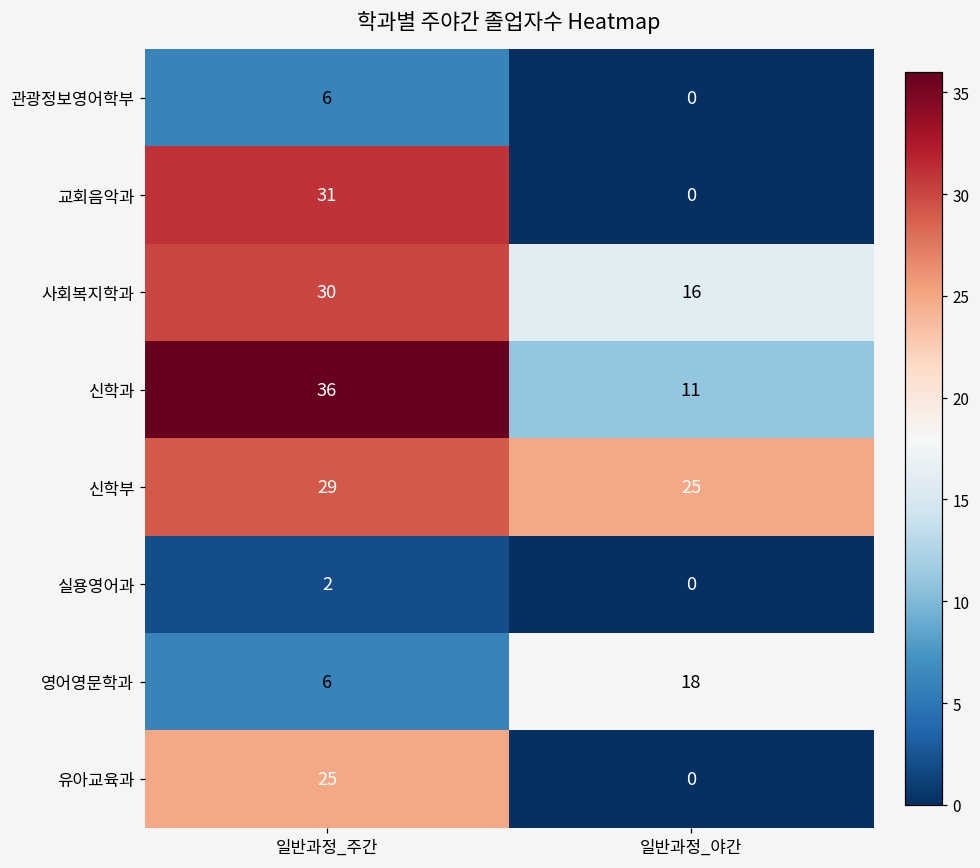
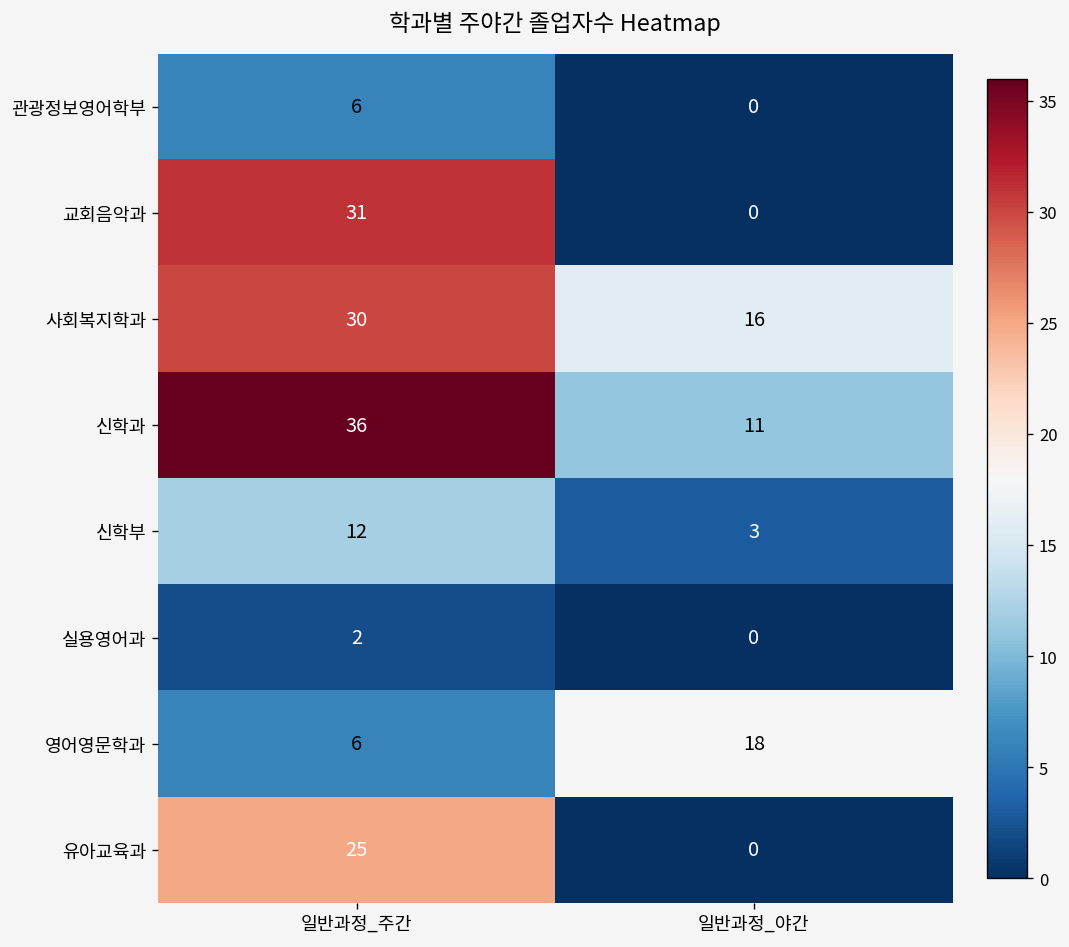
  {
    "관광정보영어학부": {
      "일반과정_주간": 6,
      "일반과정_야간": 0
    },
    "교회음악과": {
      "일반과정_주간": 31,
      "일반과정_야간": 0
    },
    "사회복지학과": {
      "일반과정_주간": 30,
      "일반과정_야간": 16
    },
    "신학과": {
      "일반과정_주간": 36,
      "일반과정_야간": 11
    },
    "신학부": {
-     "일반과정_주간": 29,
-     "일반과정_야간": 25
+     "일반과정_주간": 12,
+     "일반과정_야간": 3
    },
    "실용영어과": {
      "일반과정_주간": 2,
      "일반과정_야간": 0
    },
    "영어영문학과": {
      "일반과정_주간": 6,
      "일반과정_야간": 18
    },
    "유아교육과": {
      "일반과정_주간": 25,
      "일반과정_야간": 0
    }
  }
